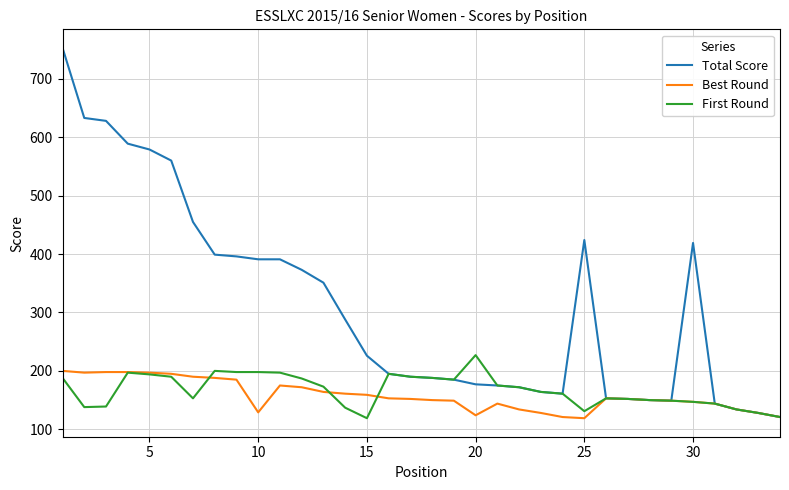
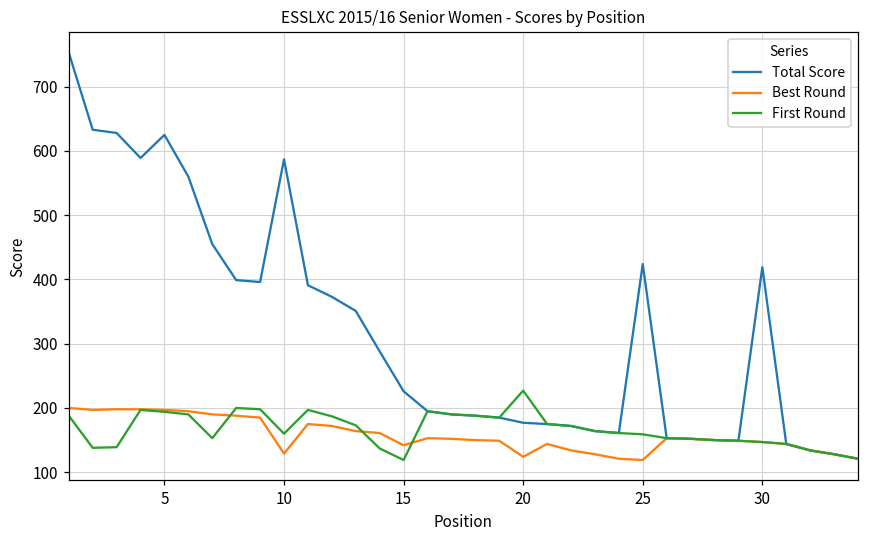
  {
    "Total Score": {
-     "5": 580,
-     "10": 390,
+     "5": 630,
+     "10": 590,
      "15": 230,
      "20": 180,
      "25": 420,
      "30": 420
    },
    "Best Round": {
      "10": 130,
-     "15": 160,
+     "15": 140,
      "20": 120,
      "25": 120
    },
    "First Round": {
-     "10": 200,
+     "10": 160,
      "15": 120,
      "20": 230,
-     "25": 130
+     "25": 160
    }
  }
